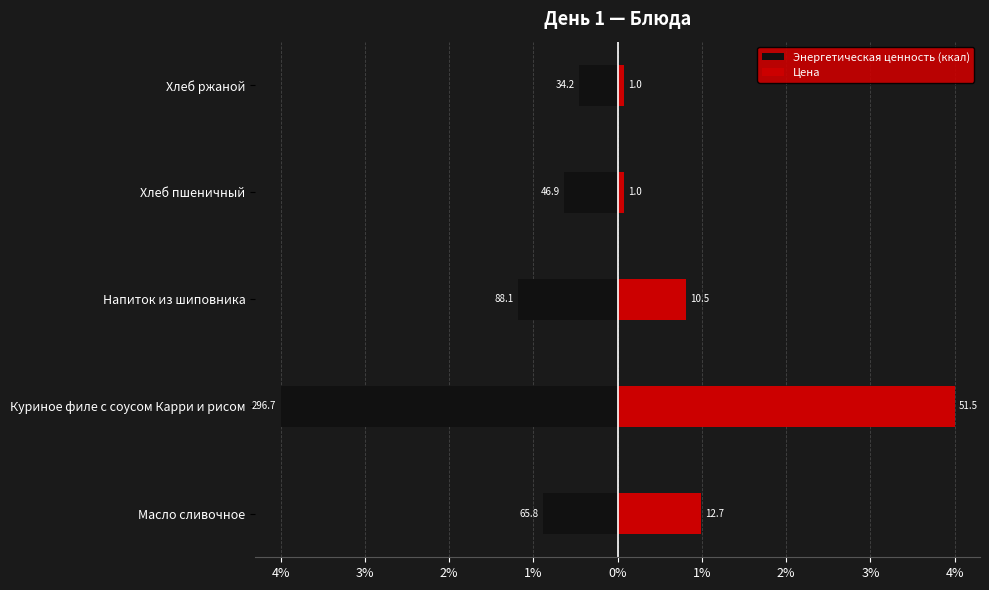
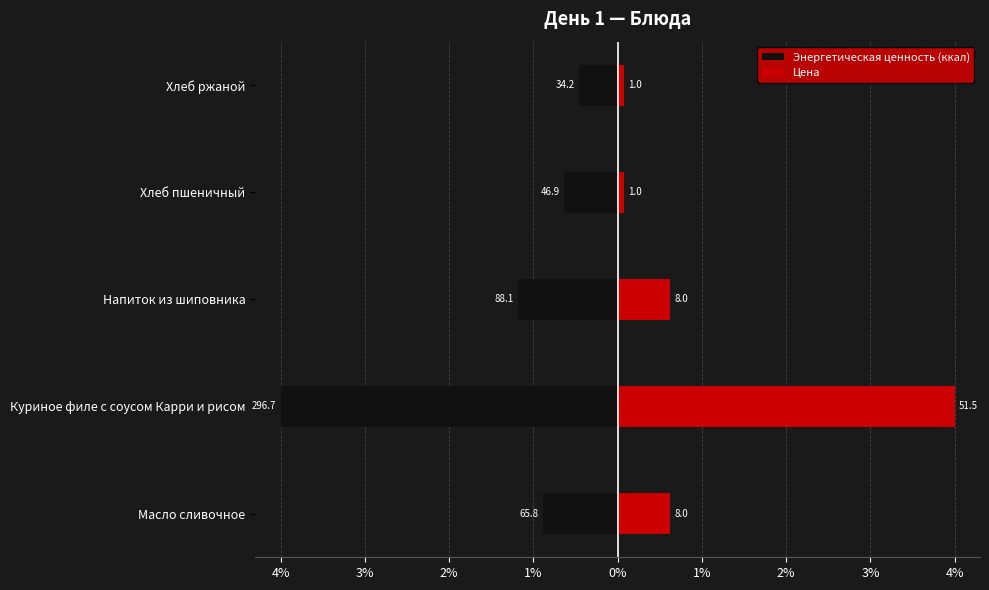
  {
    "Цена": {
-     "Напиток из шиповника": 10.5,
-     "Масло сливочное": 12.7
+     "Напиток из шиповника": 8.0,
+     "Масло сливочное": 8.0
    }
  }
